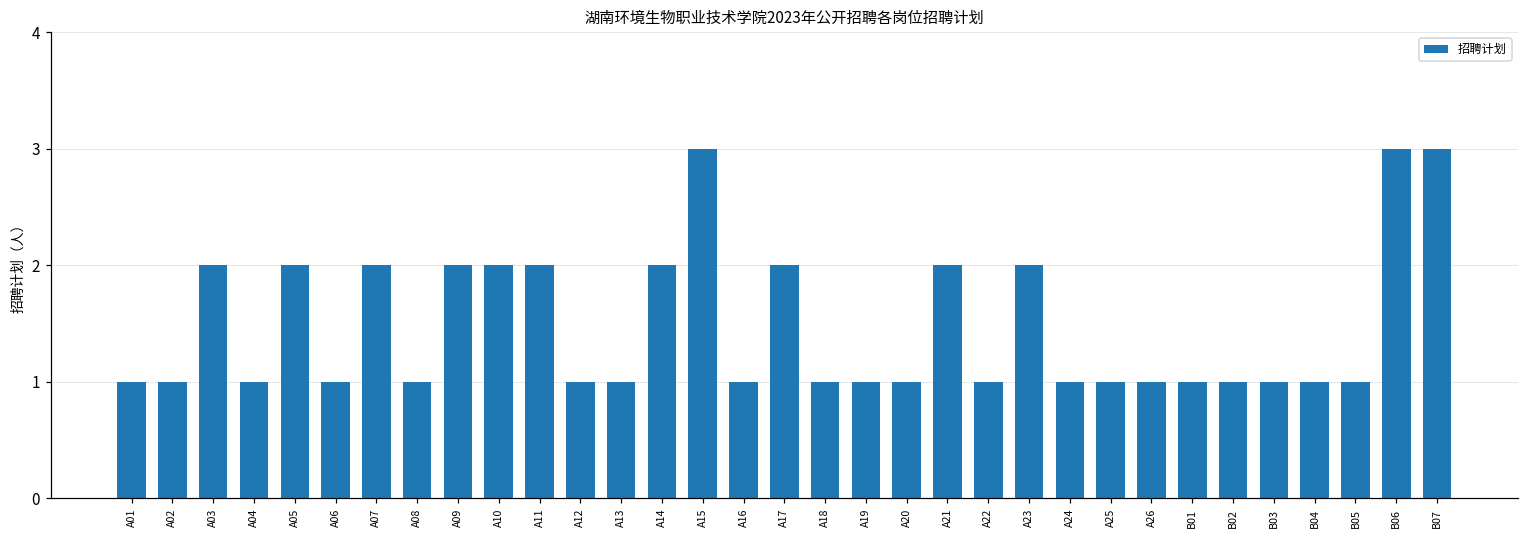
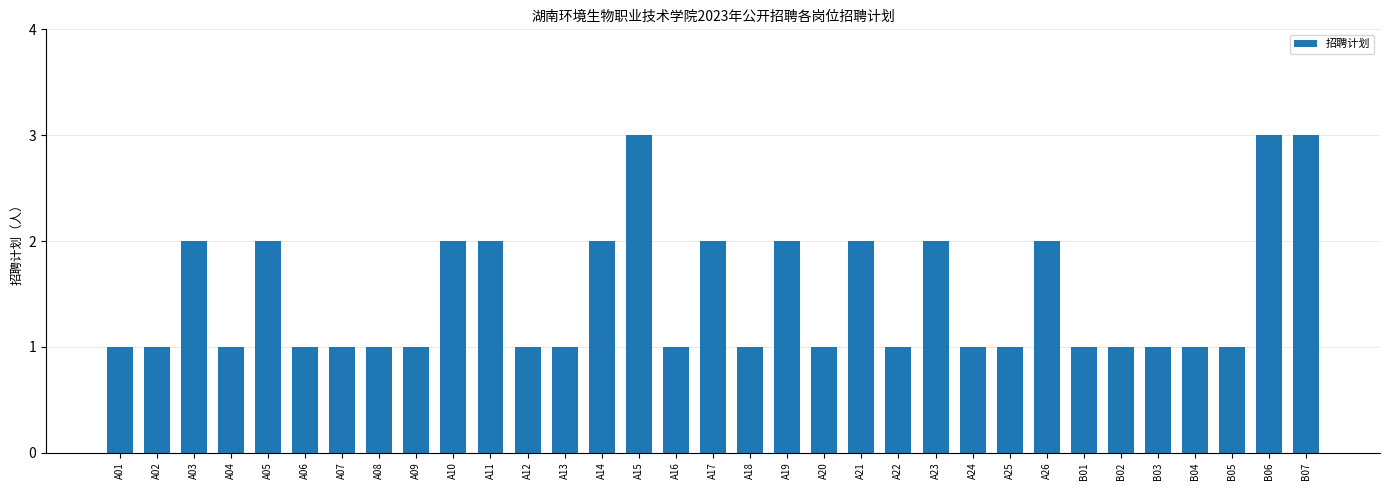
  {
    "A01": 1,
    "A02": 1,
    "A03": 2,
    "A04": 1,
    "A05": 2,
    "A06": 1,
-   "A07": 2,
+   "A07": 1,
    "A08": 1,
-   "A09": 2,
+   "A09": 1,
    "A10": 2,
    "A11": 2,
    "A12": 1,
    "A13": 1,
    "A14": 2,
    "A15": 3,
    "A16": 1,
    "A17": 2,
    "A18": 1,
-   "A19": 1,
+   "A19": 2,
    "A20": 1,
    "A21": 2,
    "A22": 1,
    "A23": 2,
    "A24": 1,
    "A25": 1,
-   "A26": 1,
+   "A26": 2,
    "B01": 1,
    "B02": 1,
    "B03": 1,
    "B04": 1,
    "B05": 1,
    "B06": 3,
    "B07": 3
  }
